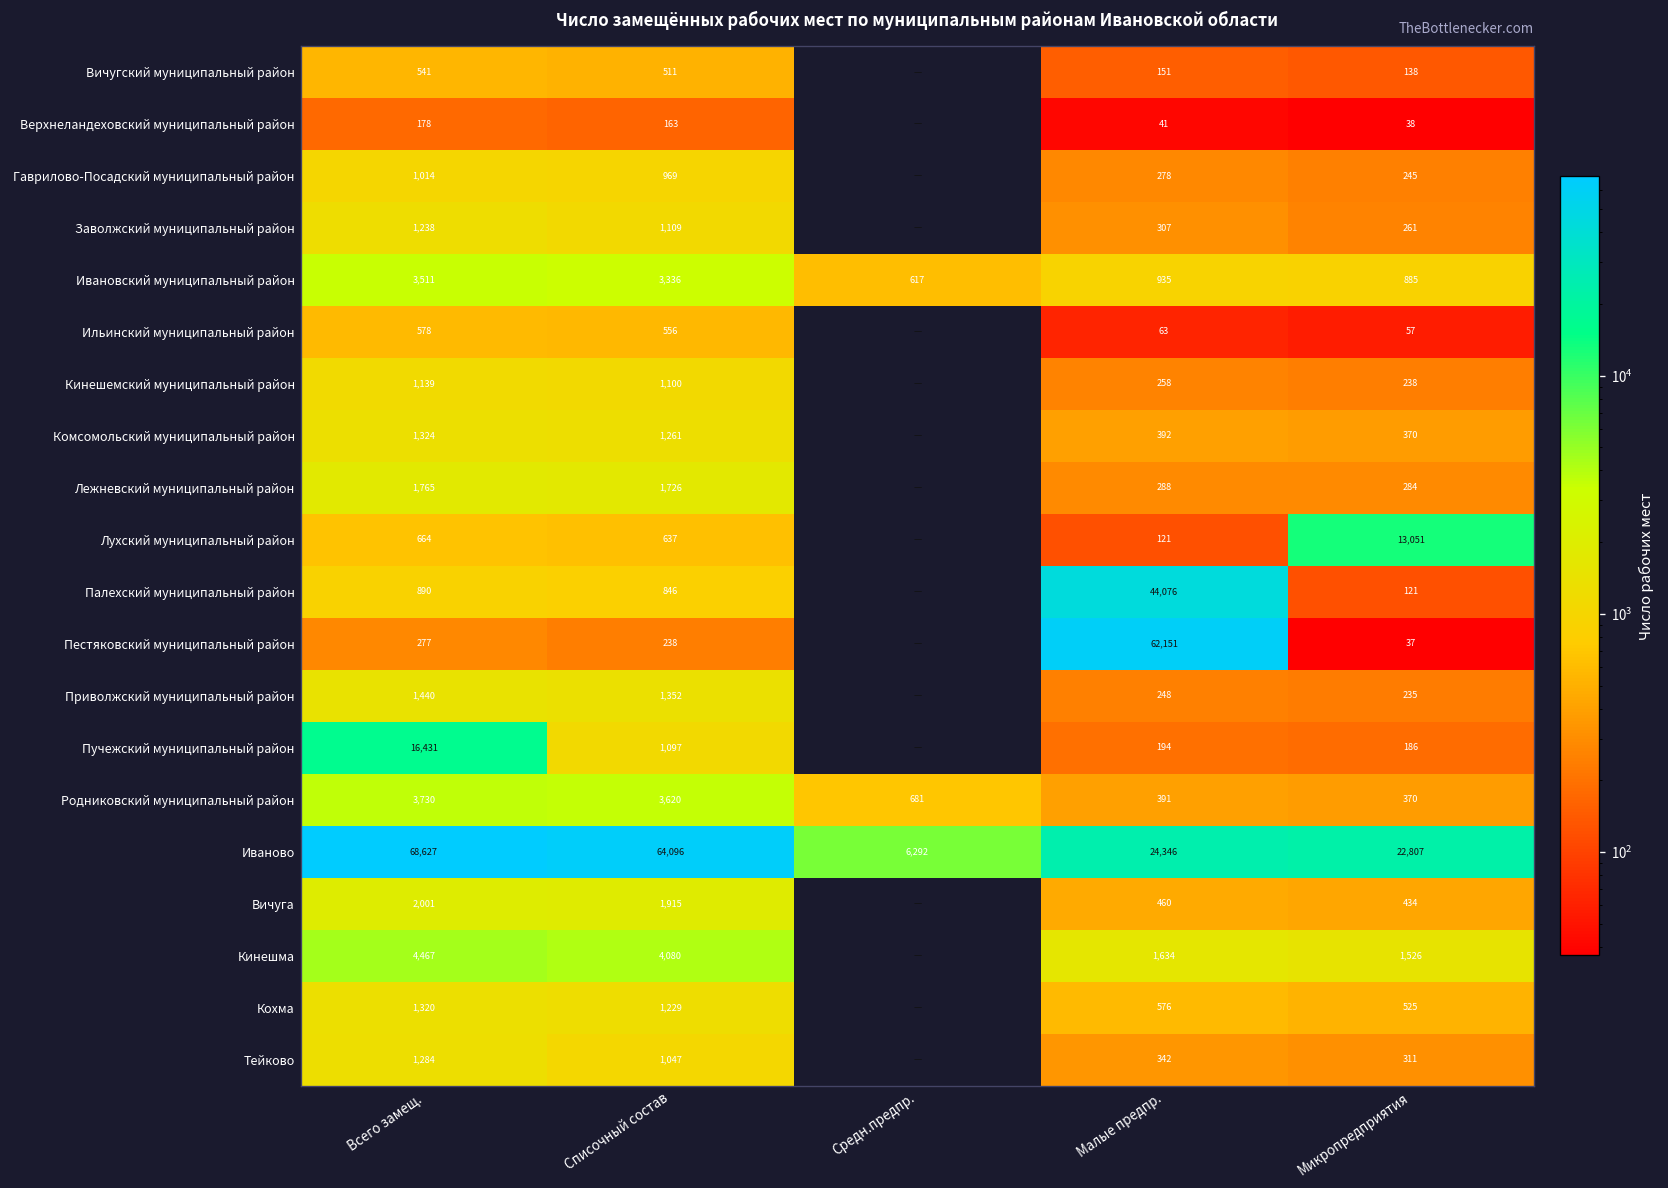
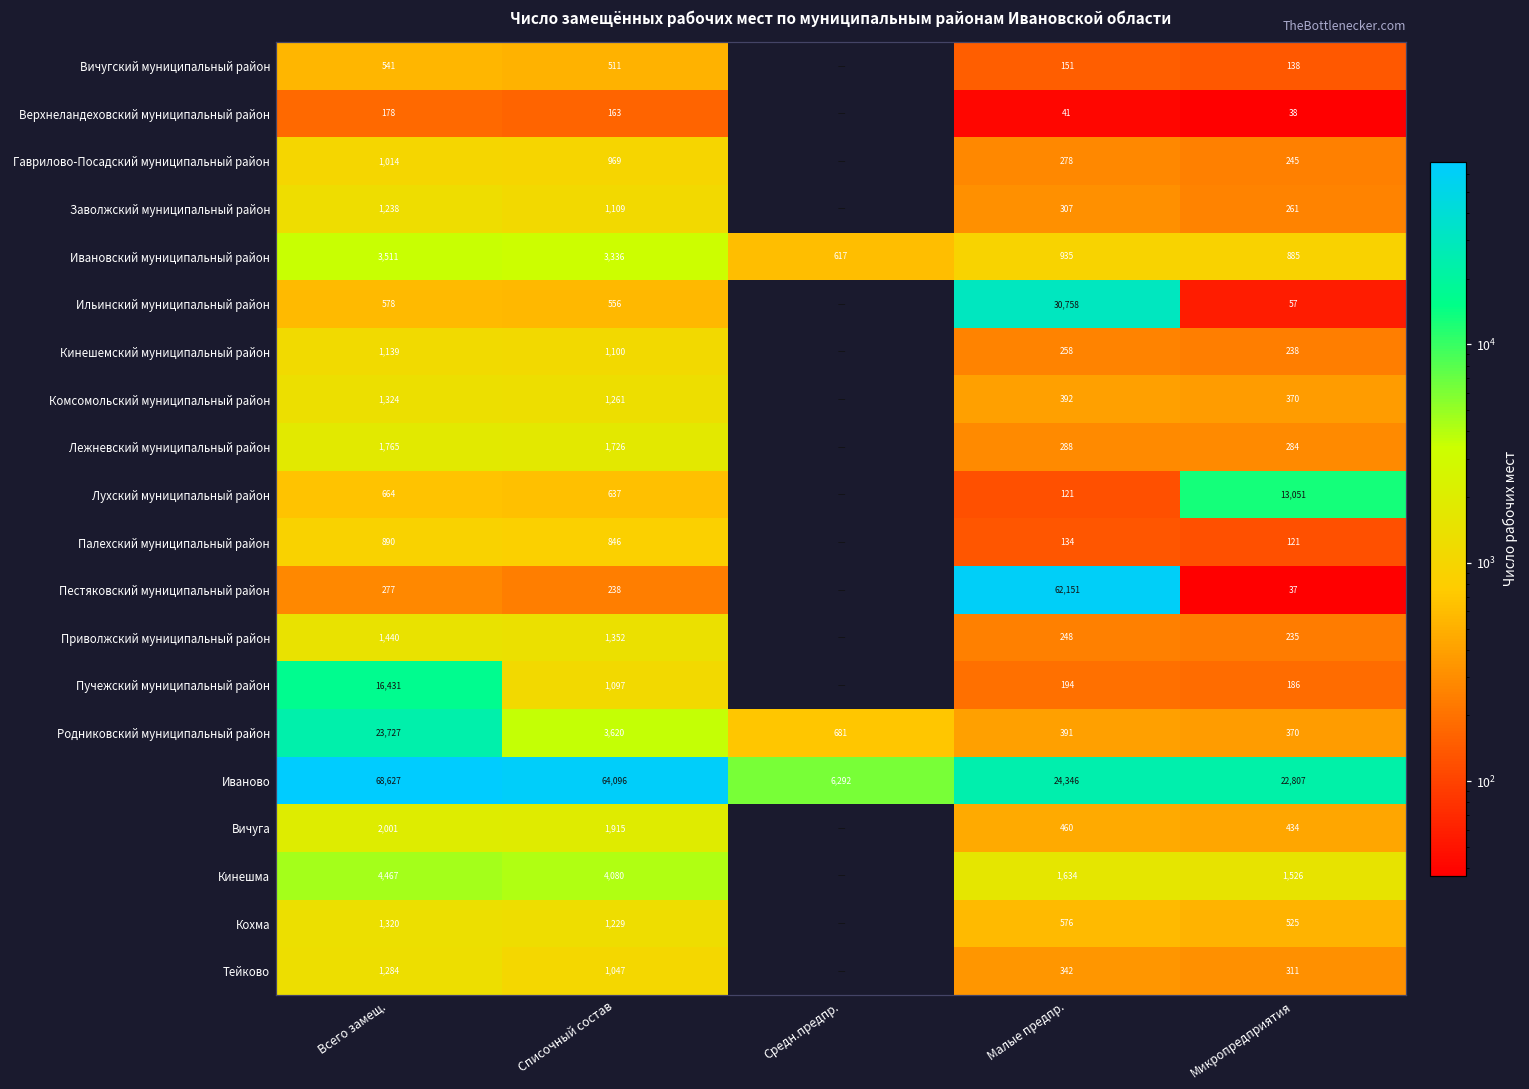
  {
    "Вичугский муниципальный район": {
      "Всего замещ.": "541",
      "Списочный состав": "511",
      "Малые предпр.": "151",
      "Микропредприятия": "138"
    },
    "Верхнеландеховский муниципальный район": {
      "Всего замещ.": "178",
      "Списочный состав": "163",
      "Малые предпр.": "41",
      "Микропредприятия": "38"
    },
    "Гаврилово-Посадский муниципальный район": {
      "Всего замещ.": "1,014",
      "Списочный состав": "969",
      "Малые предпр.": "278",
      "Микропредприятия": "245"
    },
    "Заволжский муниципальный район": {
      "Всего замещ.": "1,238",
      "Списочный состав": "1,109",
      "Малые предпр.": "307",
      "Микропредприятия": "261"
    },
    "Ивановский муниципальный район": {
      "Всего замещ.": "3,511",
      "Списочный состав": "3,336",
      "Средн.предпр.": "617",
      "Малые предпр.": "935",
      "Микропредприятия": "885"
    },
    "Ильинский муниципальный район": {
      "Всего замещ.": "578",
      "Списочный состав": "556",
-     "Малые предпр.": "63",
+     "Малые предпр.": "30,758",
      "Микропредприятия": "57"
    },
    "Кинешемский муниципальный район": {
      "Всего замещ.": "1,139",
      "Списочный состав": "1,100",
      "Малые предпр.": "258",
      "Микропредприятия": "238"
    },
    "Комсомольский муниципальный район": {
      "Всего замещ.": "1,324",
      "Списочный состав": "1,261",
      "Малые предпр.": "392",
      "Микропредприятия": "370"
    },
    "Лежневский муниципальный район": {
      "Всего замещ.": "1,765",
      "Списочный состав": "1,726",
      "Малые предпр.": "288",
      "Микропредприятия": "284"
    },
    "Лухский муниципальный район": {
      "Всего замещ.": "664",
      "Списочный состав": "637",
      "Малые предпр.": "121",
      "Микропредприятия": "13,051"
    },
    "Палехский муниципальный район": {
      "Всего замещ.": "890",
      "Списочный состав": "846",
-     "Малые предпр.": "44,076",
+     "Малые предпр.": "134",
      "Микропредприятия": "121"
    },
    "Пестяковский муниципальный район": {
      "Всего замещ.": "277",
      "Списочный состав": "238",
      "Малые предпр.": "62,151",
      "Микропредприятия": "37"
    },
    "Приволжский муниципальный район": {
      "Всего замещ.": "1,440",
      "Списочный состав": "1,352",
      "Малые предпр.": "248",
      "Микропредприятия": "235"
    },
    "Пучежский муниципальный район": {
      "Всего замещ.": "16,431",
      "Списочный состав": "1,097",
      "Малые предпр.": "194",
      "Микропредприятия": "186"
    },
    "Родниковский муниципальный район": {
-     "Всего замещ.": "3,730",
+     "Всего замещ.": "23,727",
      "Списочный состав": "3,620",
      "Средн.предпр.": "681",
      "Малые предпр.": "391",
      "Микропредприятия": "370"
    },
    "Иваново": {
      "Всего замещ.": "68,627",
      "Списочный состав": "64,096",
      "Средн.предпр.": "6,292",
      "Малые предпр.": "24,346",
      "Микропредприятия": "22,807"
    },
    "Вичуга": {
      "Всего замещ.": "2,001",
      "Списочный состав": "1,915",
      "Малые предпр.": "460",
      "Микропредприятия": "434"
    },
    "Кинешма": {
      "Всего замещ.": "4,467",
      "Списочный состав": "4,080",
      "Малые предпр.": "1,634",
      "Микропредприятия": "1,526"
    },
    "Кохма": {
      "Всего замещ.": "1,320",
      "Списочный состав": "1,229",
      "Малые предпр.": "576",
      "Микропредприятия": "525"
    },
    "Тейково": {
      "Всего замещ.": "1,284",
      "Списочный состав": "1,047",
      "Малые предпр.": "342",
      "Микропредприятия": "311"
    }
  }
